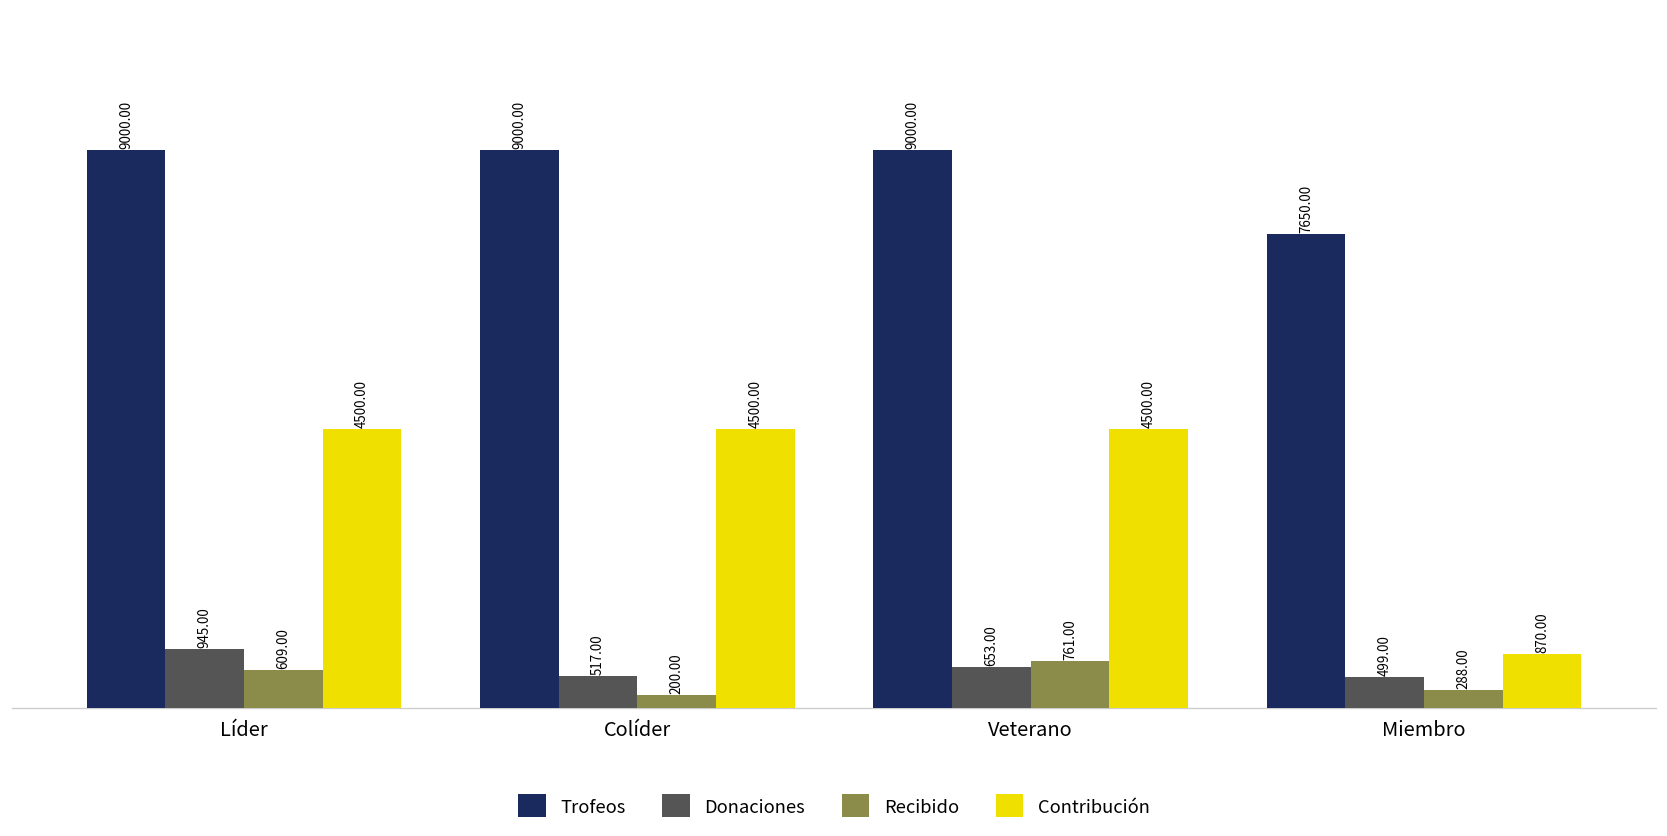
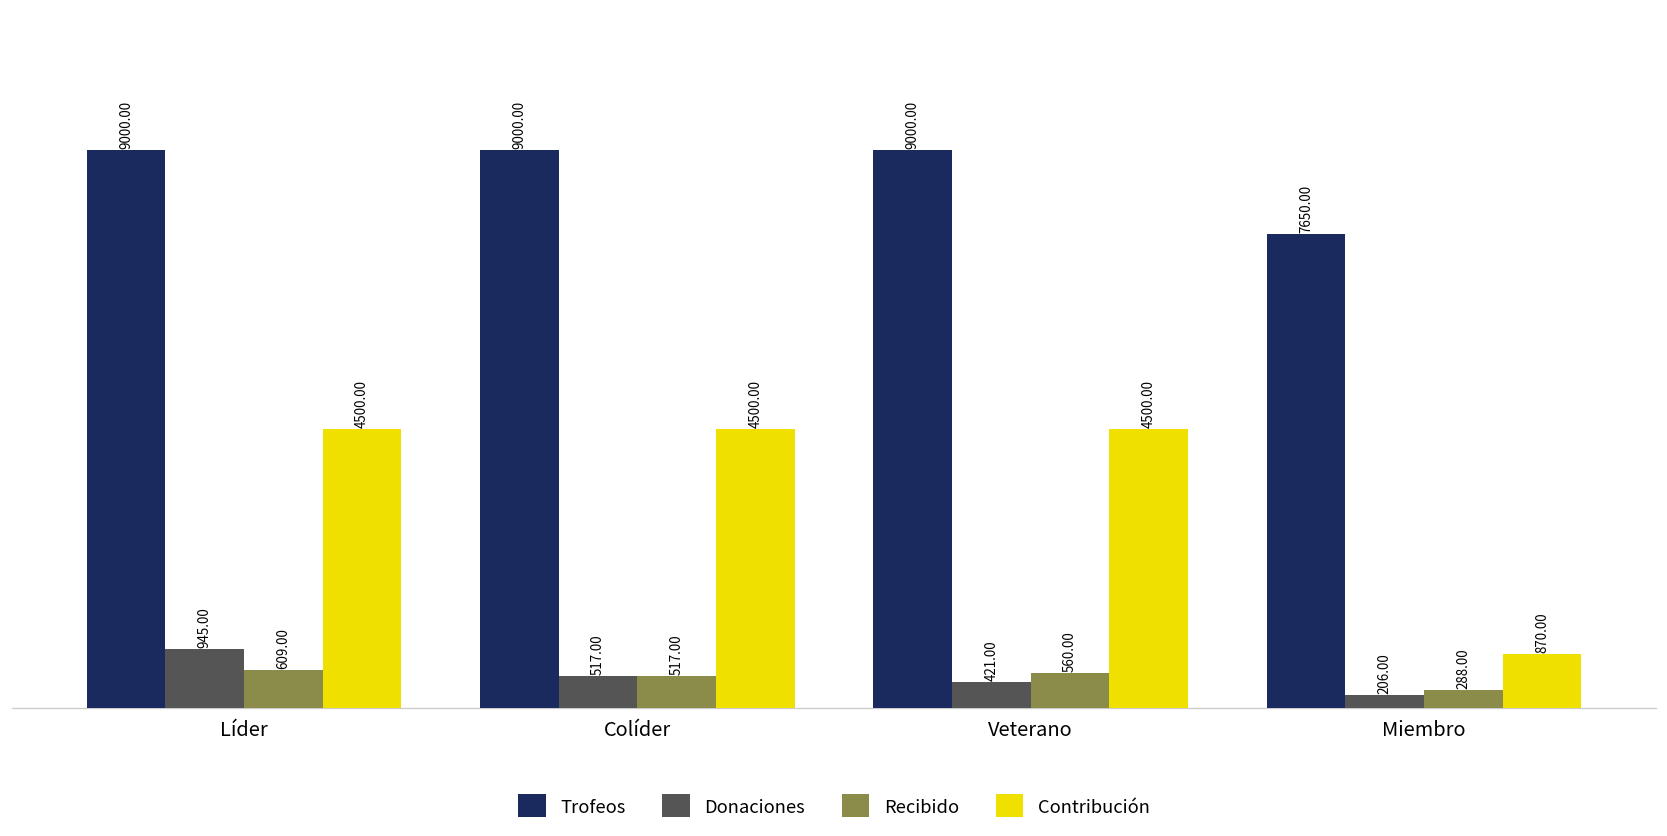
  {
    "Trofeos": {
      "Líder": 9000.00,
      "Colíder": 9000.00,
      "Veterano": 9000.00,
      "Miembro": 7650.00
    },
    "Donaciones": {
      "Líder": 945.00,
      "Colíder": 517.00,
-     "Veterano": 653.00,
-     "Miembro": 499.00
+     "Veterano": 421.00,
+     "Miembro": 206.00
    },
    "Recibido": {
      "Líder": 609.00,
-     "Colíder": 200.00,
-     "Veterano": 761.00,
+     "Colíder": 517.00,
+     "Veterano": 560.00,
      "Miembro": 288.00
    },
    "Contribución": {
      "Líder": 4500.00,
      "Colíder": 4500.00,
      "Veterano": 4500.00,
      "Miembro": 870.00
    }
  }
